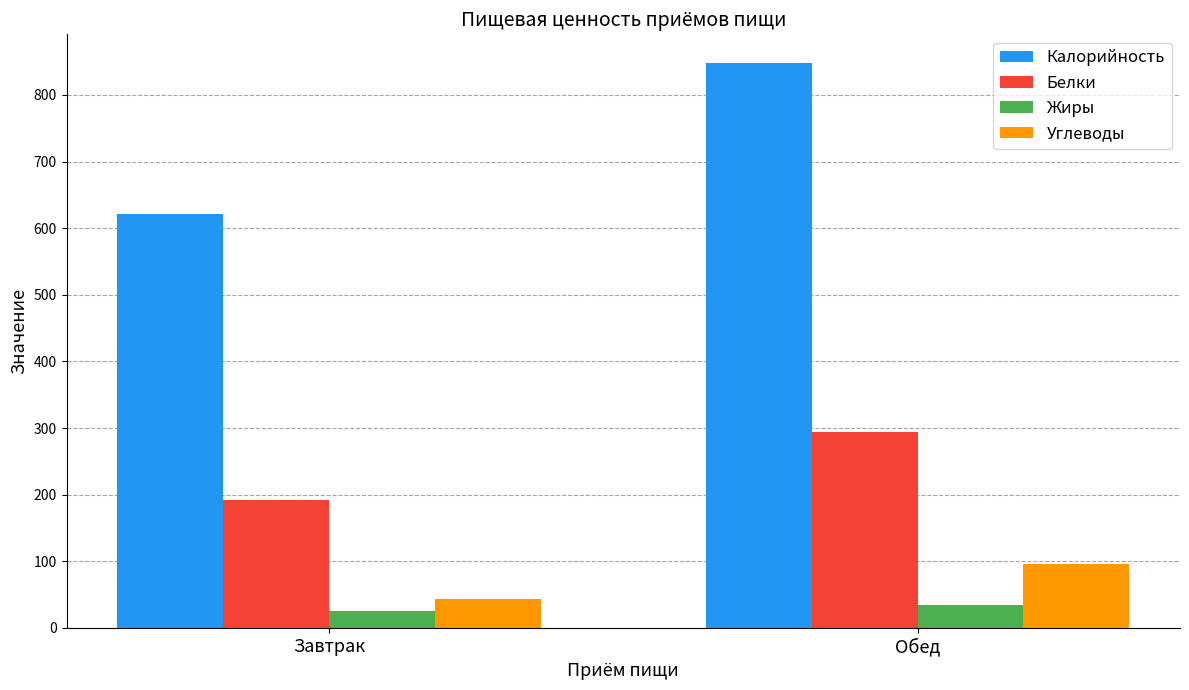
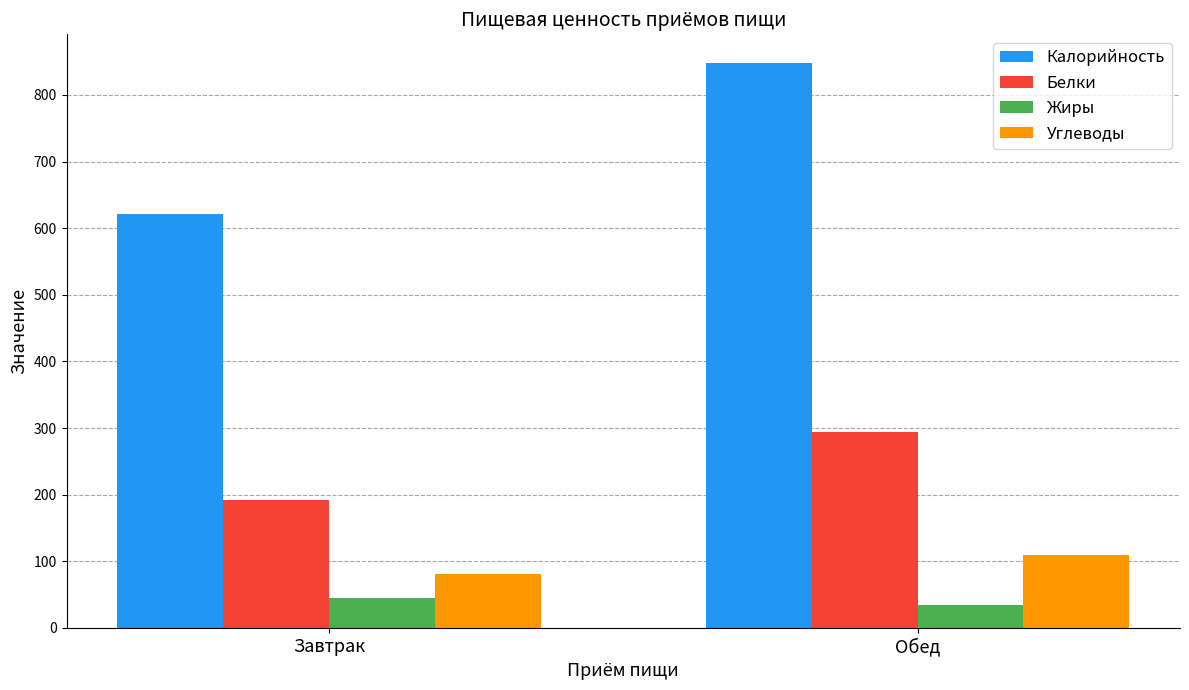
  {
    "Калорийность": {
      "Завтрак": 620,
      "Обед": 850
    },
    "Белки": {
      "Завтрак": 190,
      "Обед": 290
    },
    "Жиры": {
-     "Завтрак": 30,
+     "Завтрак": 50,
      "Обед": 30
    },
    "Углеводы": {
-     "Завтрак": 40,
-     "Обед": 100
+     "Завтрак": 80,
+     "Обед": 110
    }
  }
